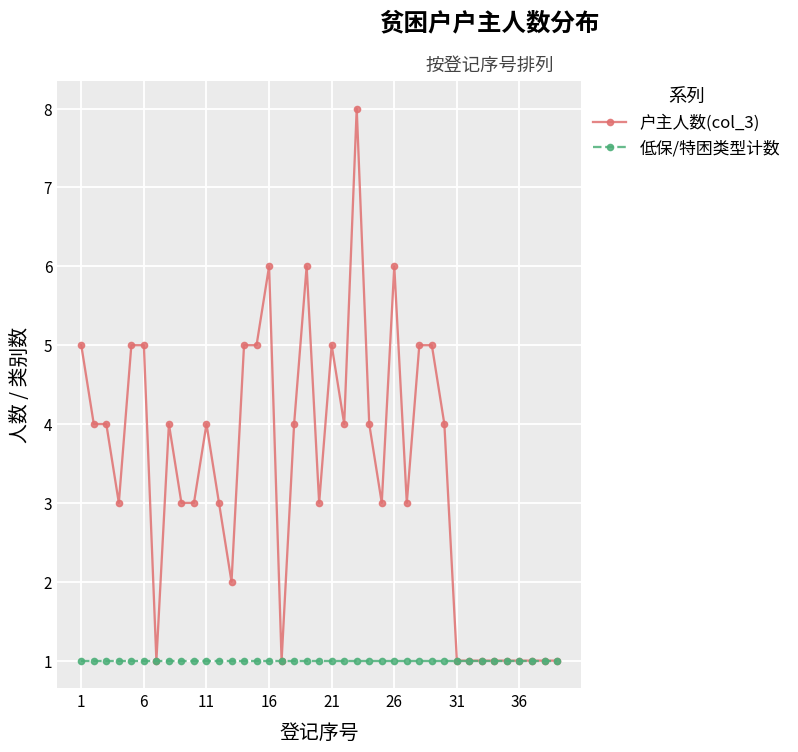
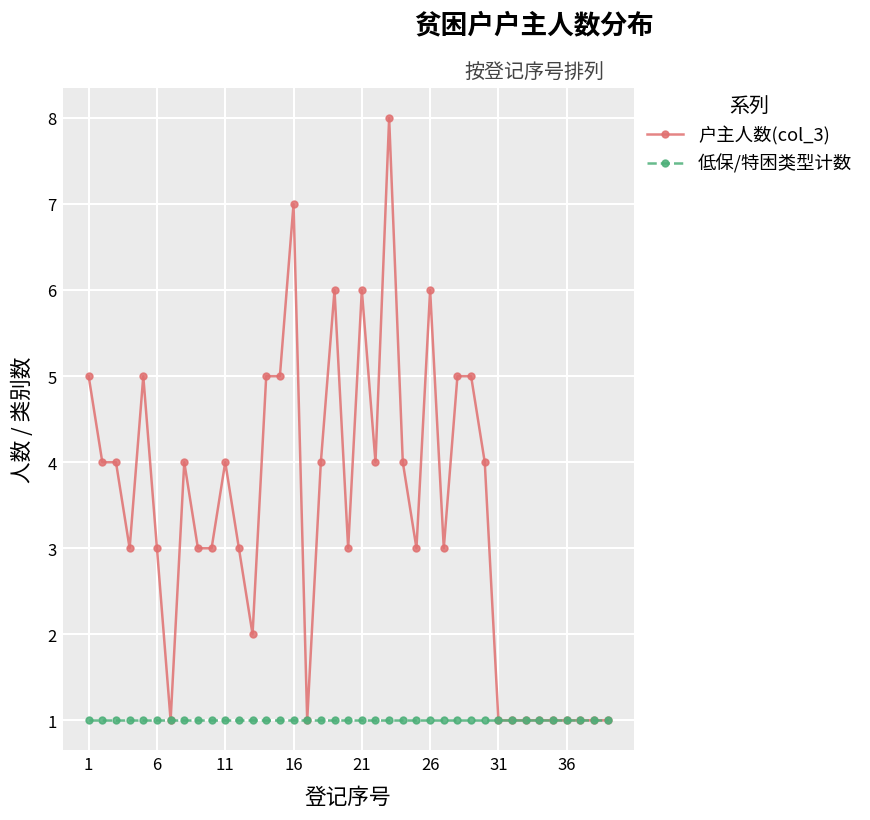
  {
    "户主人数(col_3)": {
      "1": 5,
-     "6": 5,
+     "6": 3,
      "11": 4,
-     "16": 6,
-     "21": 5,
+     "16": 7,
+     "21": 6,
      "26": 6
    },
    "低保/特困类型计数": {
      "1": 1,
      "6": 1,
      "11": 1,
      "16": 1,
      "21": 1,
      "26": 1
    }
  }
